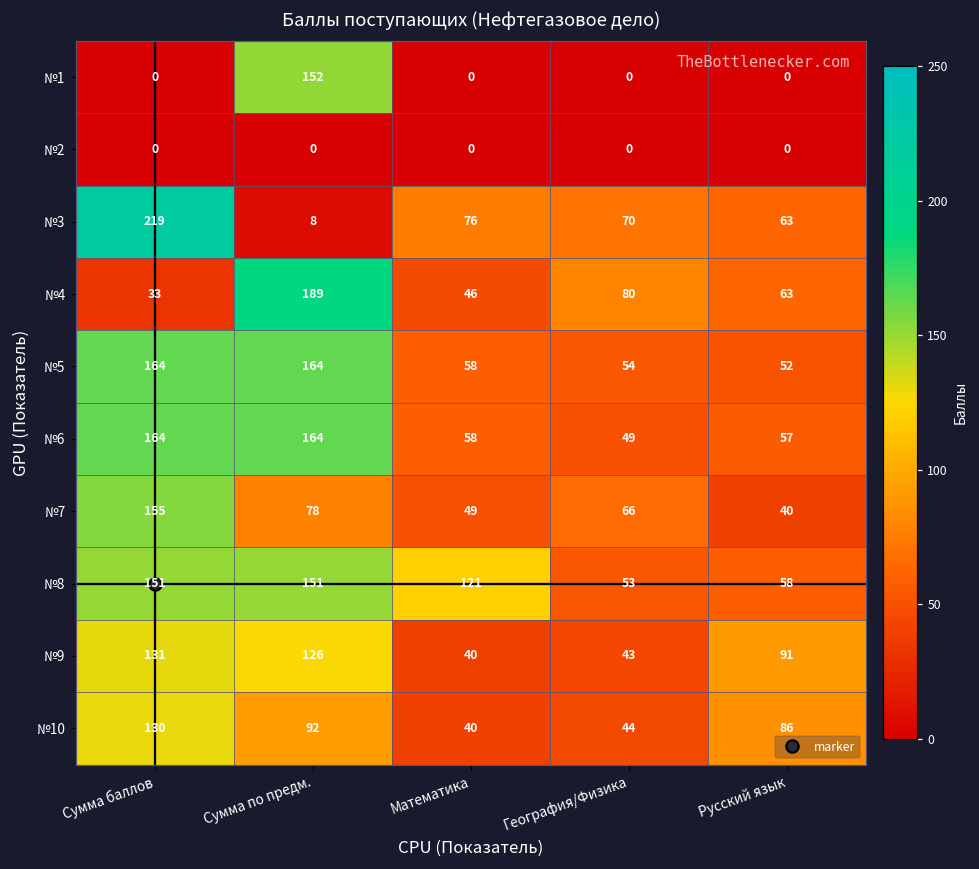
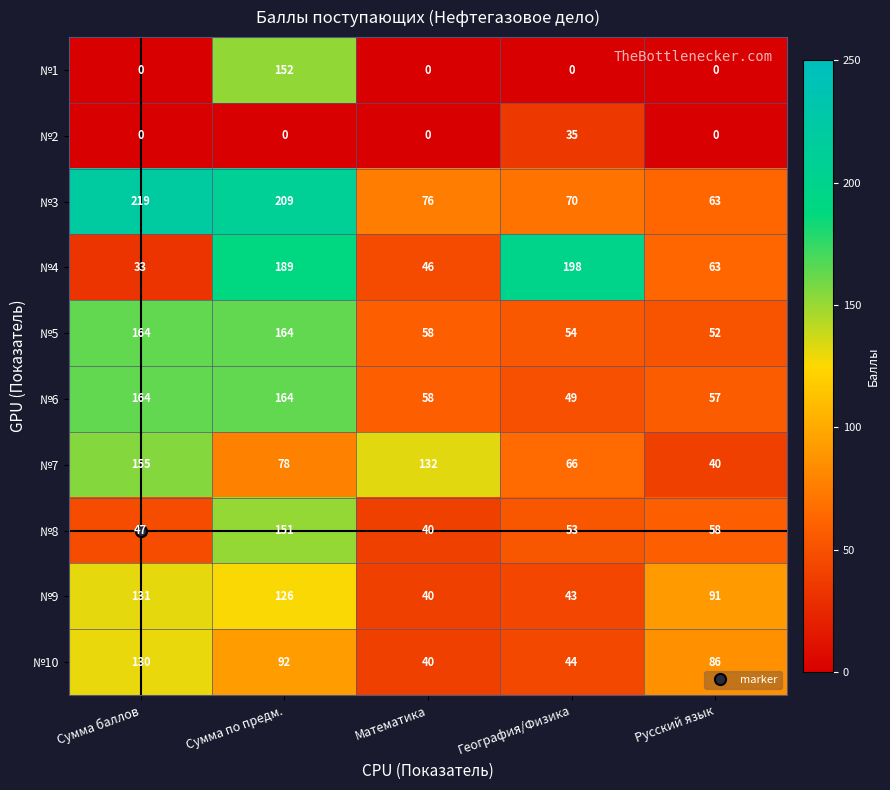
  {
    "№2": {
-     "География/Физика": 0
+     "География/Физика": 35
    },
    "№3": {
-     "Сумма по предм.": 8
+     "Сумма по предм.": 209
    },
    "№4": {
-     "География/Физика": 80
+     "География/Физика": 198
    },
    "№7": {
-     "Математика": 49
+     "Математика": 132
    },
    "№8": {
-     "Сумма баллов": 151,
-     "Математика": 121
+     "Сумма баллов": 47,
+     "Математика": 40
    }
  }
